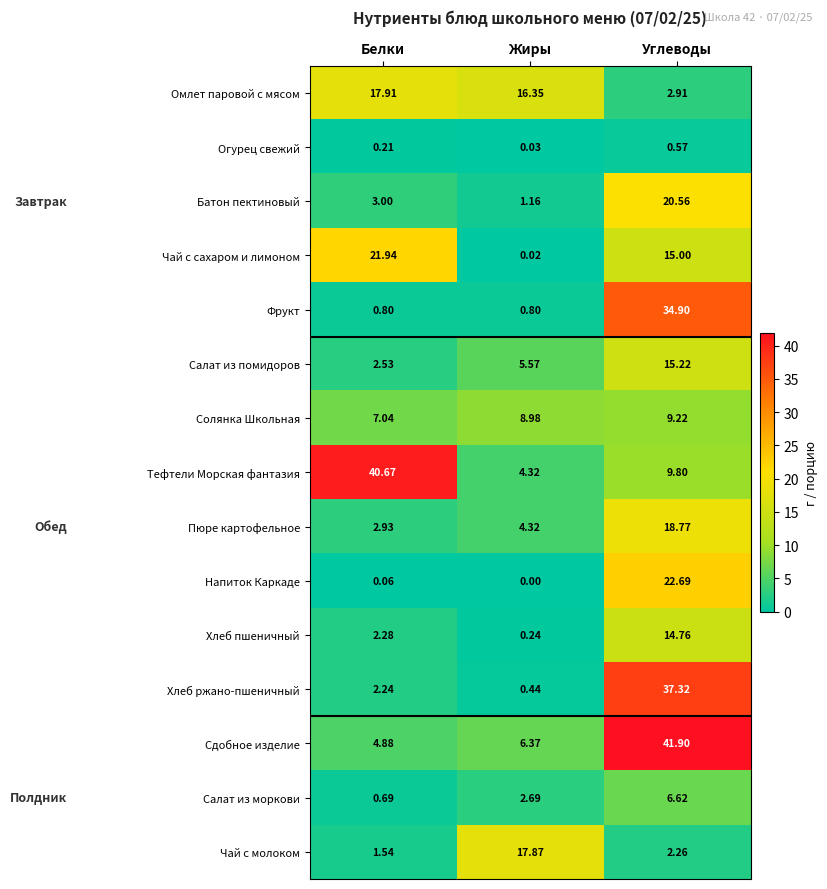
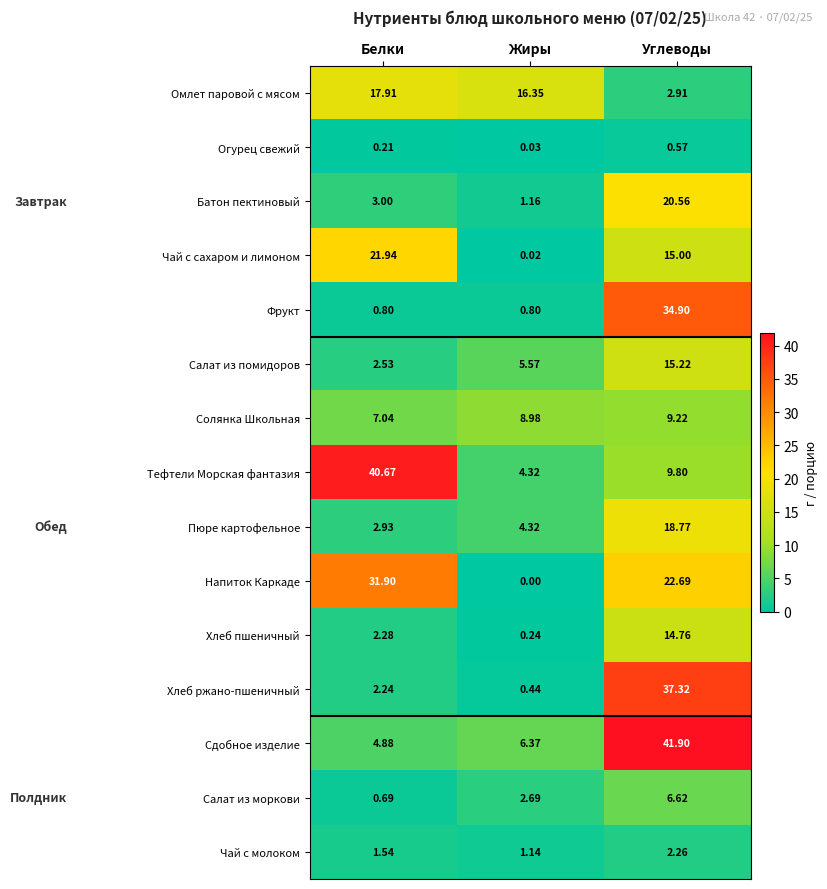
  {
    "Омлет паровой с мясом": {
      "Белки": 17.91,
      "Жиры": 16.35,
      "Углеводы": 2.91
    },
    "Огурец свежий": {
      "Белки": 0.21,
      "Жиры": 0.03,
      "Углеводы": 0.57
    },
    "Батон пектиновый": {
      "Белки": 3.00,
      "Жиры": 1.16,
      "Углеводы": 20.56
    },
    "Чай с сахаром и лимоном": {
      "Белки": 21.94,
      "Жиры": 0.02,
      "Углеводы": 15.00
    },
    "Фрукт": {
      "Белки": 0.80,
      "Жиры": 0.80,
      "Углеводы": 34.90
    },
    "Салат из помидоров": {
      "Белки": 2.53,
      "Жиры": 5.57,
      "Углеводы": 15.22
    },
    "Солянка Школьная": {
      "Белки": 7.04,
      "Жиры": 8.98,
      "Углеводы": 9.22
    },
    "Тефтели Морская фантазия": {
      "Белки": 40.67,
      "Жиры": 4.32,
      "Углеводы": 9.80
    },
    "Пюре картофельное": {
      "Белки": 2.93,
      "Жиры": 4.32,
      "Углеводы": 18.77
    },
    "Напиток Каркаде": {
-     "Белки": 0.06,
+     "Белки": 31.90,
      "Жиры": 0.00,
      "Углеводы": 22.69
    },
    "Хлеб пшеничный": {
      "Белки": 2.28,
      "Жиры": 0.24,
      "Углеводы": 14.76
    },
    "Хлеб ржано-пшеничный": {
      "Белки": 2.24,
      "Жиры": 0.44,
      "Углеводы": 37.32
    },
    "Сдобное изделие": {
      "Белки": 4.88,
      "Жиры": 6.37,
      "Углеводы": 41.90
    },
    "Салат из моркови": {
      "Белки": 0.69,
      "Жиры": 2.69,
      "Углеводы": 6.62
    },
    "Чай с молоком": {
      "Белки": 1.54,
-     "Жиры": 17.87,
+     "Жиры": 1.14,
      "Углеводы": 2.26
    }
  }
